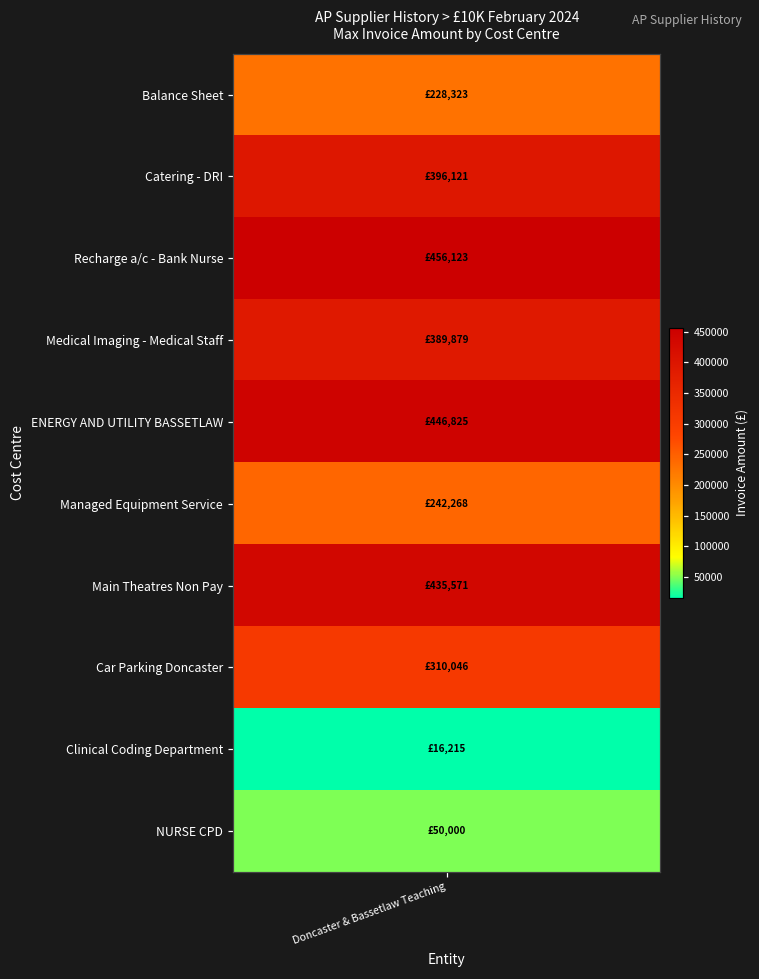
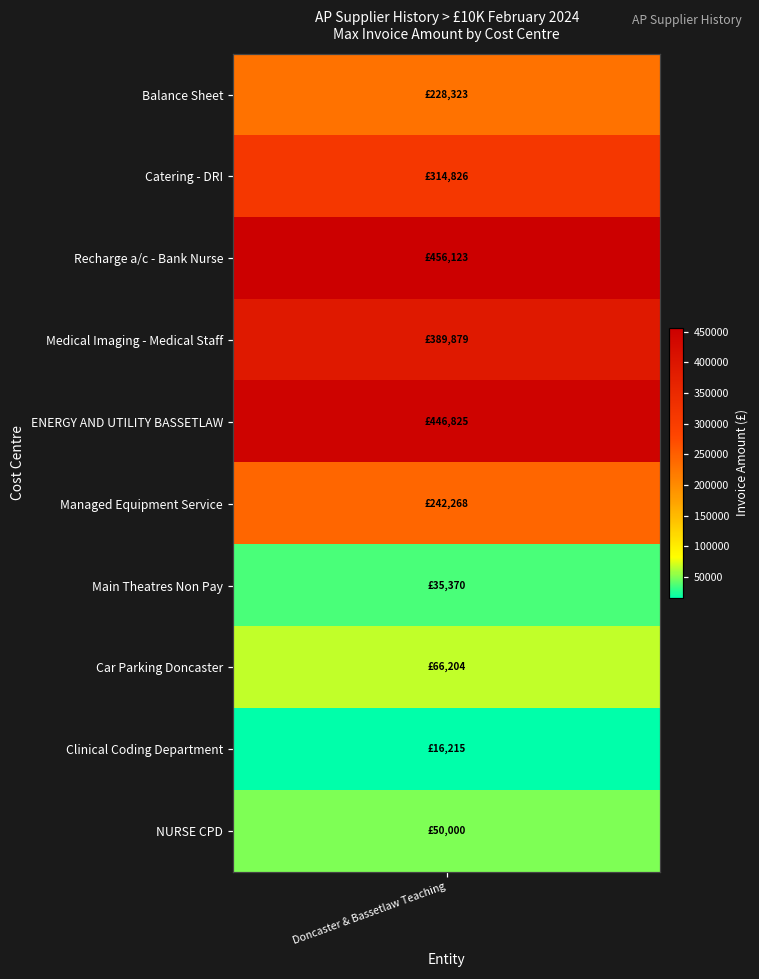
  {
    "Balance Sheet": {
      "Doncaster & Bassetlaw Teaching": "£228,323"
    },
    "Catering - DRI": {
-     "Doncaster & Bassetlaw Teaching": "£396,121"
+     "Doncaster & Bassetlaw Teaching": "£314,826"
    },
    "Recharge a/c - Bank Nurse": {
      "Doncaster & Bassetlaw Teaching": "£456,123"
    },
    "Medical Imaging - Medical Staff": {
      "Doncaster & Bassetlaw Teaching": "£389,879"
    },
    "ENERGY AND UTILITY BASSETLAW": {
      "Doncaster & Bassetlaw Teaching": "£446,825"
    },
    "Managed Equipment Service": {
      "Doncaster & Bassetlaw Teaching": "£242,268"
    },
    "Main Theatres Non Pay": {
-     "Doncaster & Bassetlaw Teaching": "£435,571"
+     "Doncaster & Bassetlaw Teaching": "£35,370"
    },
    "Car Parking Doncaster": {
-     "Doncaster & Bassetlaw Teaching": "£310,046"
+     "Doncaster & Bassetlaw Teaching": "£66,204"
    },
    "Clinical Coding Department": {
      "Doncaster & Bassetlaw Teaching": "£16,215"
    },
    "NURSE CPD": {
      "Doncaster & Bassetlaw Teaching": "£50,000"
    }
  }
